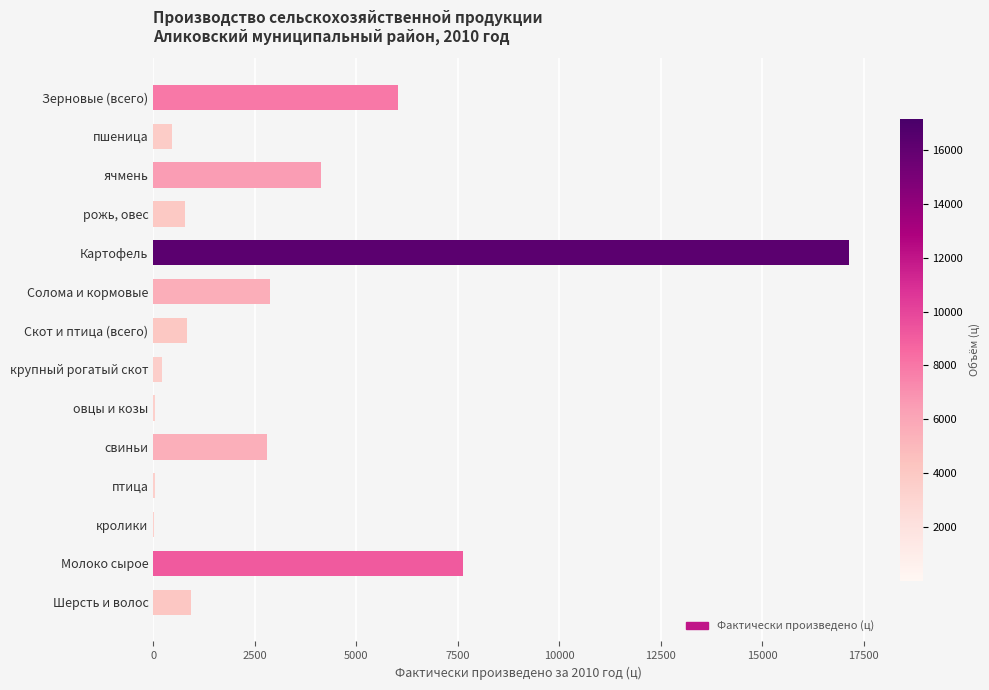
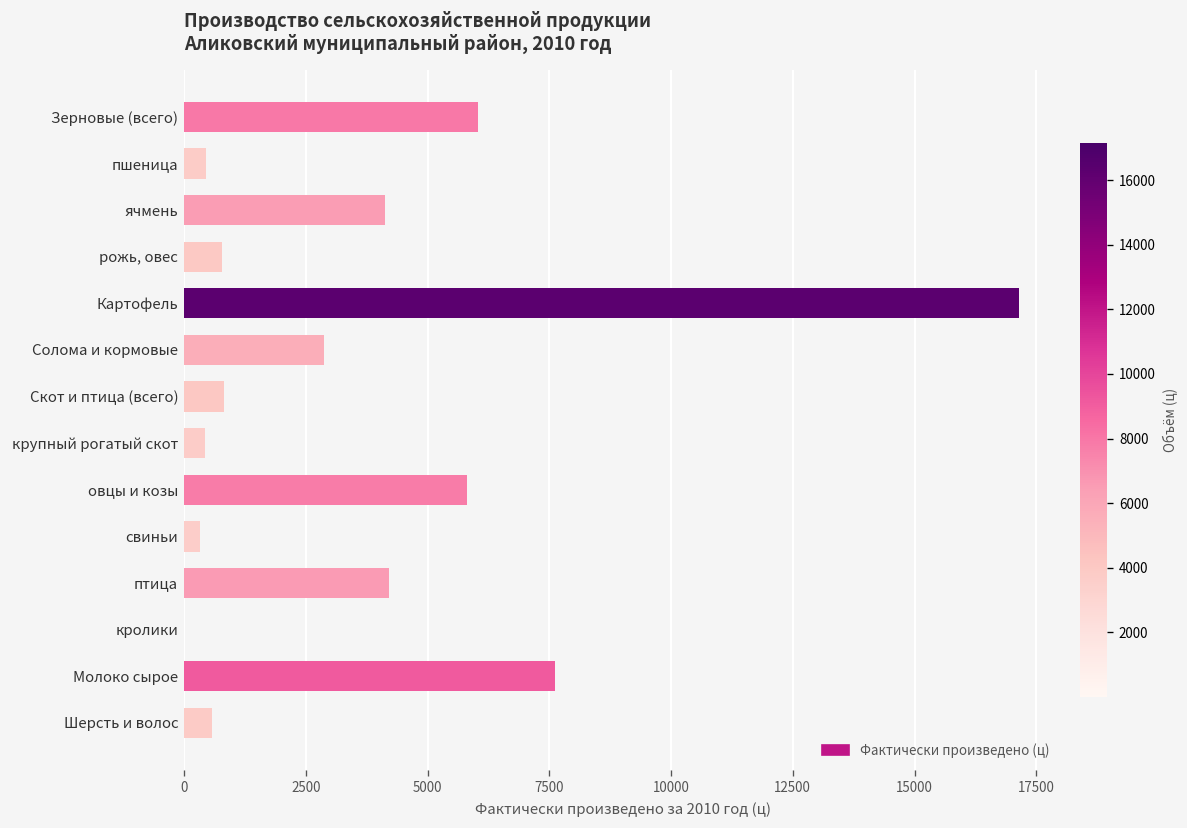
  {
    "Зерновые (всего)": 6000,
    "пшеница": 500,
    "ячмень": 4100,
    "рожь, овес": 800,
    "Картофель": 17200,
    "Солома и кормовые": 2900,
    "Скот и птица (всего)": 800,
-   "крупный рогатый скот": 200,
-   "овцы и козы": 0,
-   "свиньи": 2800,
-   "птица": 0,
+   "крупный рогатый скот": 400,
+   "овцы и козы": 5800,
+   "свиньи": 300,
+   "птица": 4200,
    "Молоко сырое": 7600,
-   "Шерсть и волос": 900
+   "Шерсть и волос": 600
  }
